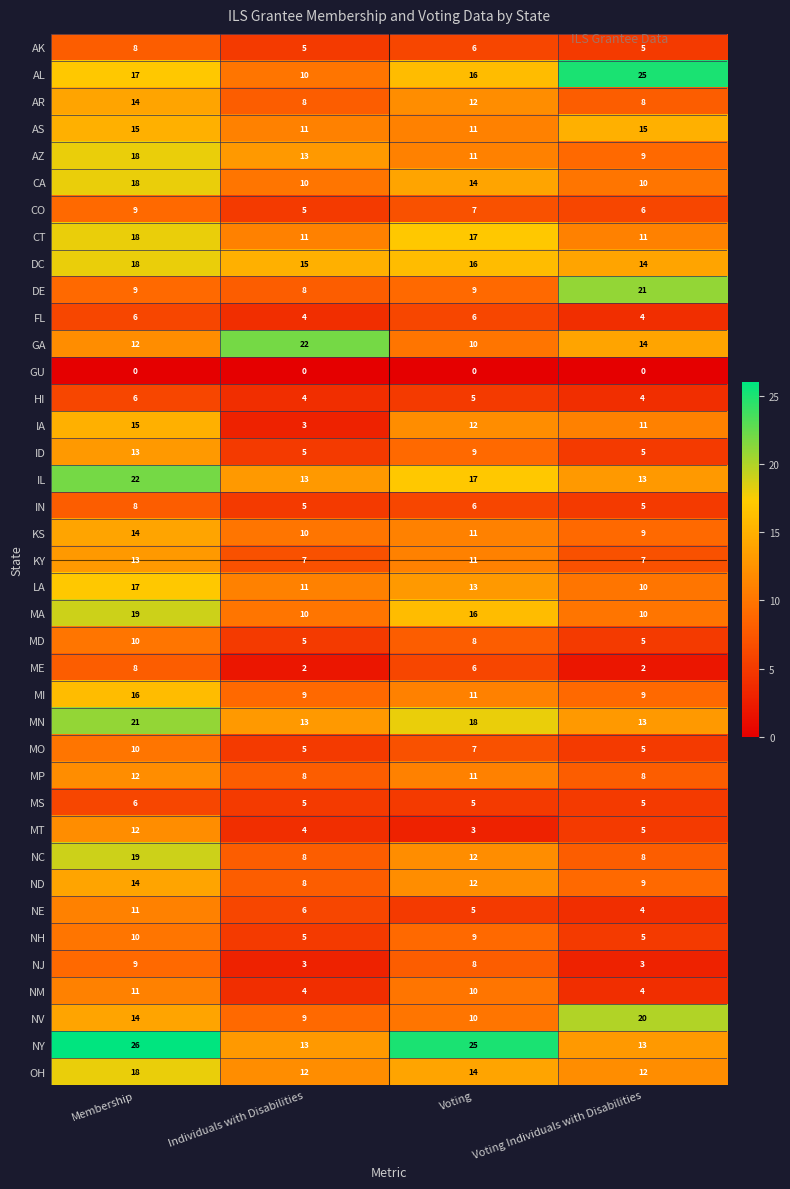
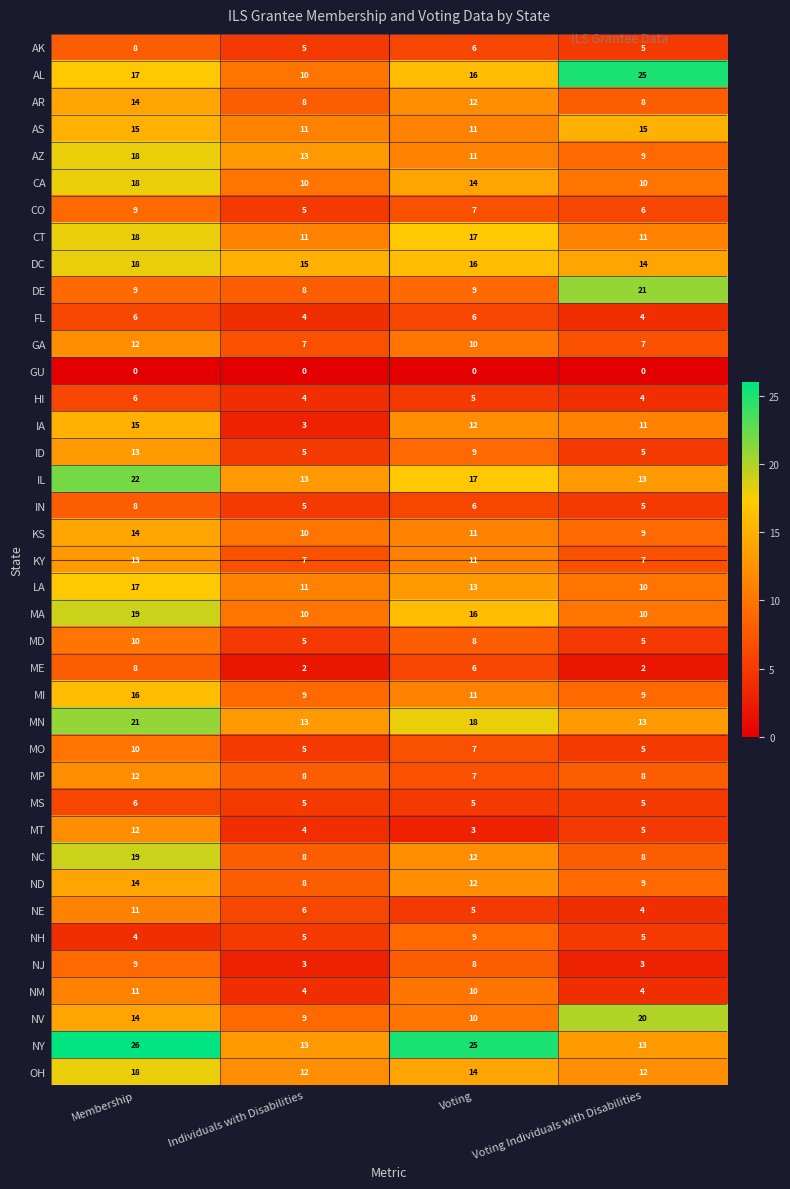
  {
    "AK": {
      "Membership": 8,
      "Individuals with Disabilities": 5,
      "Voting": 6,
      "Voting Individuals with Disabilities": 5
    },
    "AL": {
      "Membership": 17,
      "Individuals with Disabilities": 10,
      "Voting": 16,
      "Voting Individuals with Disabilities": 25
    },
    "AR": {
      "Membership": 14,
      "Individuals with Disabilities": 8,
      "Voting": 12,
      "Voting Individuals with Disabilities": 8
    },
    "AS": {
      "Membership": 15,
      "Individuals with Disabilities": 11,
      "Voting": 11,
      "Voting Individuals with Disabilities": 15
    },
    "AZ": {
      "Membership": 18,
      "Individuals with Disabilities": 13,
      "Voting": 11,
      "Voting Individuals with Disabilities": 9
    },
    "CA": {
      "Membership": 18,
      "Individuals with Disabilities": 10,
      "Voting": 14,
      "Voting Individuals with Disabilities": 10
    },
    "CO": {
      "Membership": 9,
      "Individuals with Disabilities": 5,
      "Voting": 7,
      "Voting Individuals with Disabilities": 6
    },
    "CT": {
      "Membership": 18,
      "Individuals with Disabilities": 11,
      "Voting": 17,
      "Voting Individuals with Disabilities": 11
    },
    "DC": {
      "Membership": 18,
      "Individuals with Disabilities": 15,
      "Voting": 16,
      "Voting Individuals with Disabilities": 14
    },
    "DE": {
      "Membership": 9,
      "Individuals with Disabilities": 8,
      "Voting": 9,
      "Voting Individuals with Disabilities": 21
    },
    "FL": {
      "Membership": 6,
      "Individuals with Disabilities": 4,
      "Voting": 6,
      "Voting Individuals with Disabilities": 4
    },
    "GA": {
      "Membership": 12,
-     "Individuals with Disabilities": 22,
+     "Individuals with Disabilities": 7,
      "Voting": 10,
-     "Voting Individuals with Disabilities": 14
+     "Voting Individuals with Disabilities": 7
    },
    "GU": {
      "Membership": 0,
      "Individuals with Disabilities": 0,
      "Voting": 0,
      "Voting Individuals with Disabilities": 0
    },
    "HI": {
      "Membership": 6,
      "Individuals with Disabilities": 4,
      "Voting": 5,
      "Voting Individuals with Disabilities": 4
    },
    "IA": {
      "Membership": 15,
      "Individuals with Disabilities": 3,
      "Voting": 12,
      "Voting Individuals with Disabilities": 11
    },
    "ID": {
      "Membership": 13,
      "Individuals with Disabilities": 5,
      "Voting": 9,
      "Voting Individuals with Disabilities": 5
    },
    "IL": {
      "Membership": 22,
      "Individuals with Disabilities": 13,
      "Voting": 17,
      "Voting Individuals with Disabilities": 13
    },
    "IN": {
      "Membership": 8,
      "Individuals with Disabilities": 5,
      "Voting": 6,
      "Voting Individuals with Disabilities": 5
    },
    "KS": {
      "Membership": 14,
      "Individuals with Disabilities": 10,
      "Voting": 11,
      "Voting Individuals with Disabilities": 9
    },
    "KY": {
      "Membership": 13,
      "Individuals with Disabilities": 7,
      "Voting": 11,
      "Voting Individuals with Disabilities": 7
    },
    "LA": {
      "Membership": 17,
      "Individuals with Disabilities": 11,
      "Voting": 13,
      "Voting Individuals with Disabilities": 10
    },
    "MA": {
      "Membership": 19,
      "Individuals with Disabilities": 10,
      "Voting": 16,
      "Voting Individuals with Disabilities": 10
    },
    "MD": {
      "Membership": 10,
      "Individuals with Disabilities": 5,
      "Voting": 8,
      "Voting Individuals with Disabilities": 5
    },
    "ME": {
      "Membership": 8,
      "Individuals with Disabilities": 2,
      "Voting": 6,
      "Voting Individuals with Disabilities": 2
    },
    "MI": {
      "Membership": 16,
      "Individuals with Disabilities": 9,
      "Voting": 11,
      "Voting Individuals with Disabilities": 9
    },
    "MN": {
      "Membership": 21,
      "Individuals with Disabilities": 13,
      "Voting": 18,
      "Voting Individuals with Disabilities": 13
    },
    "MO": {
      "Membership": 10,
      "Individuals with Disabilities": 5,
      "Voting": 7,
      "Voting Individuals with Disabilities": 5
    },
    "MP": {
      "Membership": 12,
      "Individuals with Disabilities": 8,
-     "Voting": 11,
+     "Voting": 7,
      "Voting Individuals with Disabilities": 8
    },
    "MS": {
      "Membership": 6,
      "Individuals with Disabilities": 5,
      "Voting": 5,
      "Voting Individuals with Disabilities": 5
    },
    "MT": {
      "Membership": 12,
      "Individuals with Disabilities": 4,
      "Voting": 3,
      "Voting Individuals with Disabilities": 5
    },
    "NC": {
      "Membership": 19,
      "Individuals with Disabilities": 8,
      "Voting": 12,
      "Voting Individuals with Disabilities": 8
    },
    "ND": {
      "Membership": 14,
      "Individuals with Disabilities": 8,
      "Voting": 12,
      "Voting Individuals with Disabilities": 9
    },
    "NE": {
      "Membership": 11,
      "Individuals with Disabilities": 6,
      "Voting": 5,
      "Voting Individuals with Disabilities": 4
    },
    "NH": {
-     "Membership": 10,
+     "Membership": 4,
      "Individuals with Disabilities": 5,
      "Voting": 9,
      "Voting Individuals with Disabilities": 5
    },
    "NJ": {
      "Membership": 9,
      "Individuals with Disabilities": 3,
      "Voting": 8,
      "Voting Individuals with Disabilities": 3
    },
    "NM": {
      "Membership": 11,
      "Individuals with Disabilities": 4,
      "Voting": 10,
      "Voting Individuals with Disabilities": 4
    },
    "NV": {
      "Membership": 14,
      "Individuals with Disabilities": 9,
      "Voting": 10,
      "Voting Individuals with Disabilities": 20
    },
    "NY": {
      "Membership": 26,
      "Individuals with Disabilities": 13,
      "Voting": 25,
      "Voting Individuals with Disabilities": 13
    },
    "OH": {
      "Membership": 18,
      "Individuals with Disabilities": 12,
      "Voting": 14,
      "Voting Individuals with Disabilities": 12
    }
  }
